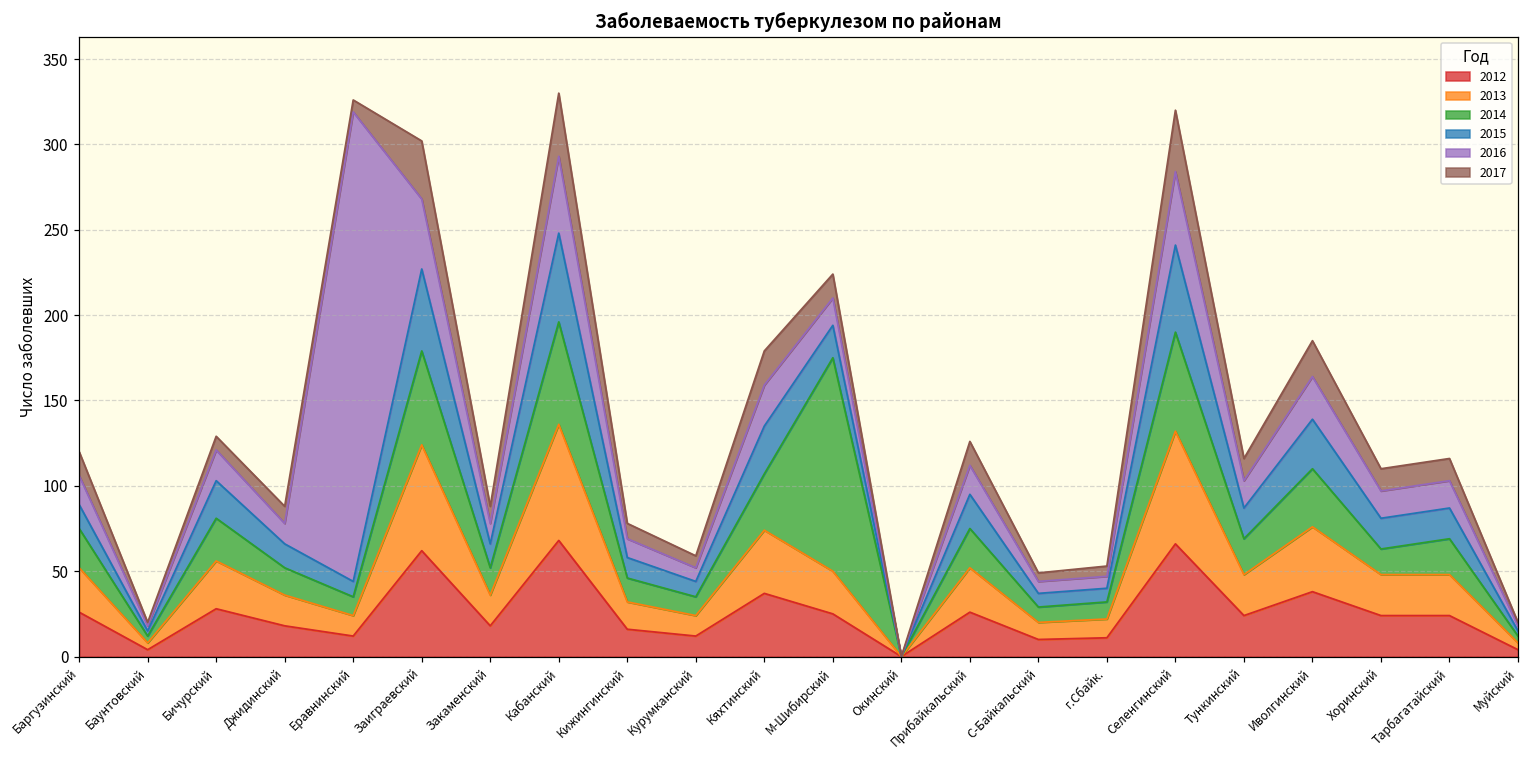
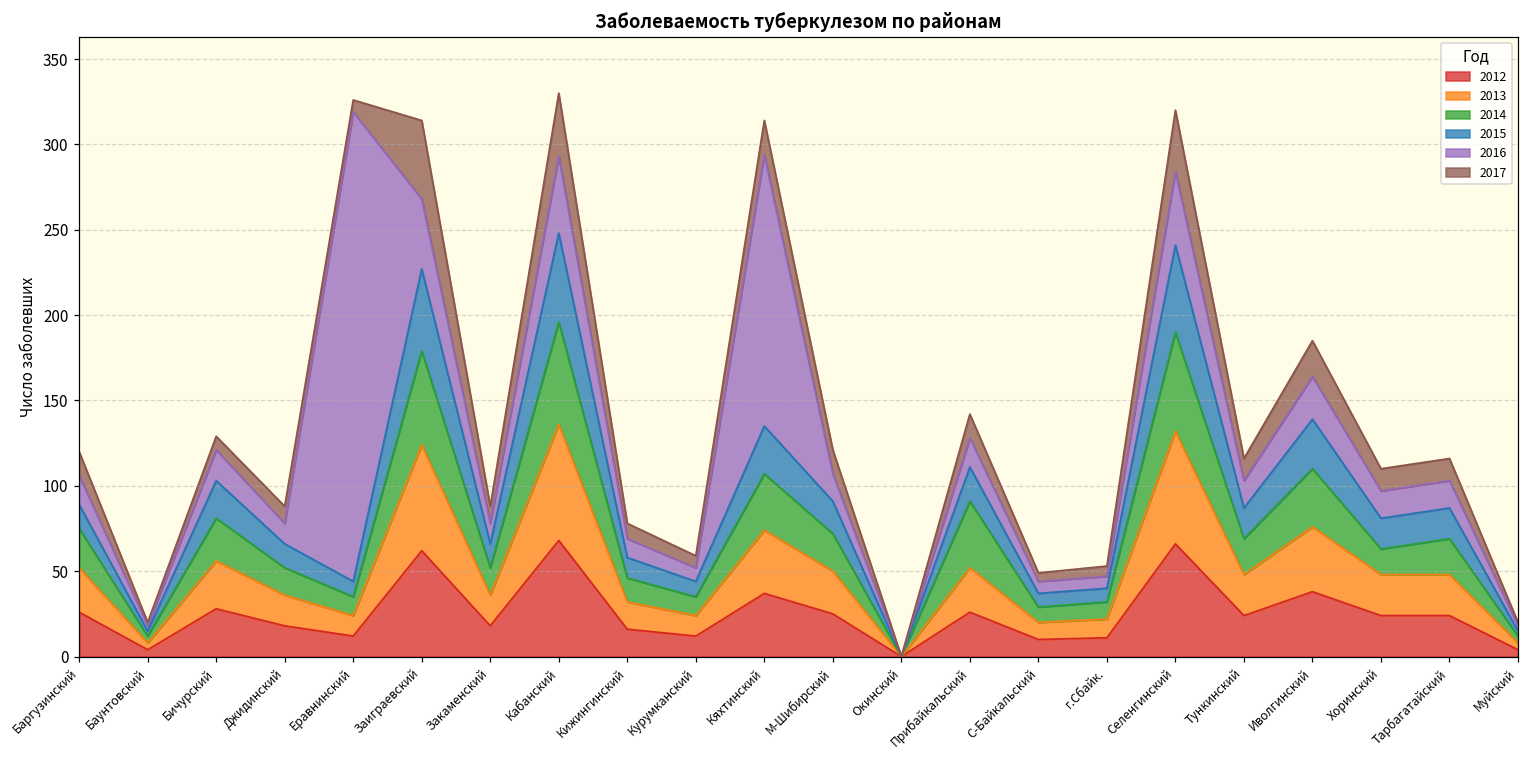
  {
    "2012": {
      "Баргузинский": 26,
      "Баунтовский": 4,
      "Бичурский": 28,
      "Джидинский": 18,
      "Еравнинский": 12,
      "Заиграевский": 62,
      "Закаменский": 18,
      "Кабанский": 68,
      "Кижингинский": 16,
      "Курумканский": 12,
      "Кяхтинский": 37,
      "М-Шибирский": 25,
      "Прибайкальский": 26,
      "С-Байкальский": 10,
      "г.Сбайк.": 11,
      "Селенгинский": 66,
      "Тункинский": 24,
      "Иволгинский": 38,
      "Хоринский": 24,
      "Тарбагатайский": 24,
      "Муйский": 4
    },
    "2013": {
      "Баргузинский": 26,
      "Баунтовский": 4,
      "Бичурский": 28,
      "Джидинский": 18,
      "Еравнинский": 12,
      "Заиграевский": 62,
      "Закаменский": 18,
      "Кабанский": 68,
      "Кижингинский": 16,
      "Курумканский": 12,
      "Кяхтинский": 37,
      "М-Шибирский": 25,
      "Прибайкальский": 26,
      "С-Байкальский": 10,
      "г.Сбайк.": 11,
      "Селенгинский": 66,
      "Тункинский": 24,
      "Иволгинский": 38,
      "Хоринский": 24,
      "Тарбагатайский": 24,
      "Муйский": 4
    },
    "2014": {
      "Баргузинский": 23,
      "Баунтовский": 4,
      "Бичурский": 25,
      "Джидинский": 16,
      "Еравнинский": 11,
      "Заиграевский": 55,
      "Закаменский": 16,
      "Кабанский": 60,
      "Кижингинский": 14,
      "Курумканский": 11,
      "Кяхтинский": 33,
-     "М-Шибирский": 125,
-     "Прибайкальский": 23,
+     "М-Шибирский": 22,
+     "Прибайкальский": 39,
      "С-Байкальский": 9,
      "г.Сбайк.": 10,
      "Селенгинский": 58,
      "Тункинский": 21,
      "Иволгинский": 34,
      "Хоринский": 15,
      "Тарбагатайский": 21,
      "Муйский": 4
    },
    "2015": {
      "Баргузинский": 14,
      "Баунтовский": 3,
      "Бичурский": 22,
      "Джидинский": 14,
      "Еравнинский": 9,
      "Заиграевский": 48,
      "Закаменский": 14,
      "Кабанский": 52,
      "Кижингинский": 12,
      "Курумканский": 9,
      "Кяхтинский": 28,
      "М-Шибирский": 19,
      "Прибайкальский": 20,
      "С-Байкальский": 8,
      "г.Сбайк.": 8,
      "Селенгинский": 51,
      "Тункинский": 18,
      "Иволгинский": 29,
      "Хоринский": 18,
      "Тарбагатайский": 18,
      "Муйский": 3
    },
    "2016": {
      "Баргузинский": 17,
      "Баунтовский": 3,
      "Бичурский": 18,
      "Джидинский": 12,
      "Еравнинский": 275,
      "Заиграевский": 41,
      "Закаменский": 12,
      "Кабанский": 45,
      "Кижингинский": 11,
      "Курумканский": 8,
-     "Кяхтинский": 24,
+     "Кяхтинский": 159,
      "М-Шибирский": 16,
      "Прибайкальский": 17,
      "С-Байкальский": 7,
      "г.Сбайк.": 7,
      "Селенгинский": 43,
      "Тункинский": 16,
      "Иволгинский": 25,
      "Хоринский": 16,
      "Тарбагатайский": 16,
      "Муйский": 3
    },
    "2017": {
      "Баргузинский": 14,
      "Баунтовский": 2,
      "Бичурский": 8,
      "Джидинский": 10,
      "Еравнинский": 7,
-     "Заиграевский": 34,
+     "Заиграевский": 46,
      "Закаменский": 10,
      "Кабанский": 37,
      "Кижингинский": 9,
      "Курумканский": 7,
      "Кяхтинский": 20,
      "М-Шибирский": 14,
      "Прибайкальский": 14,
      "С-Байкальский": 5,
      "г.Сбайк.": 6,
      "Селенгинский": 36,
      "Тункинский": 13,
      "Иволгинский": 21,
      "Хоринский": 13,
      "Тарбагатайский": 13,
      "Муйский": 2
    }
  }
